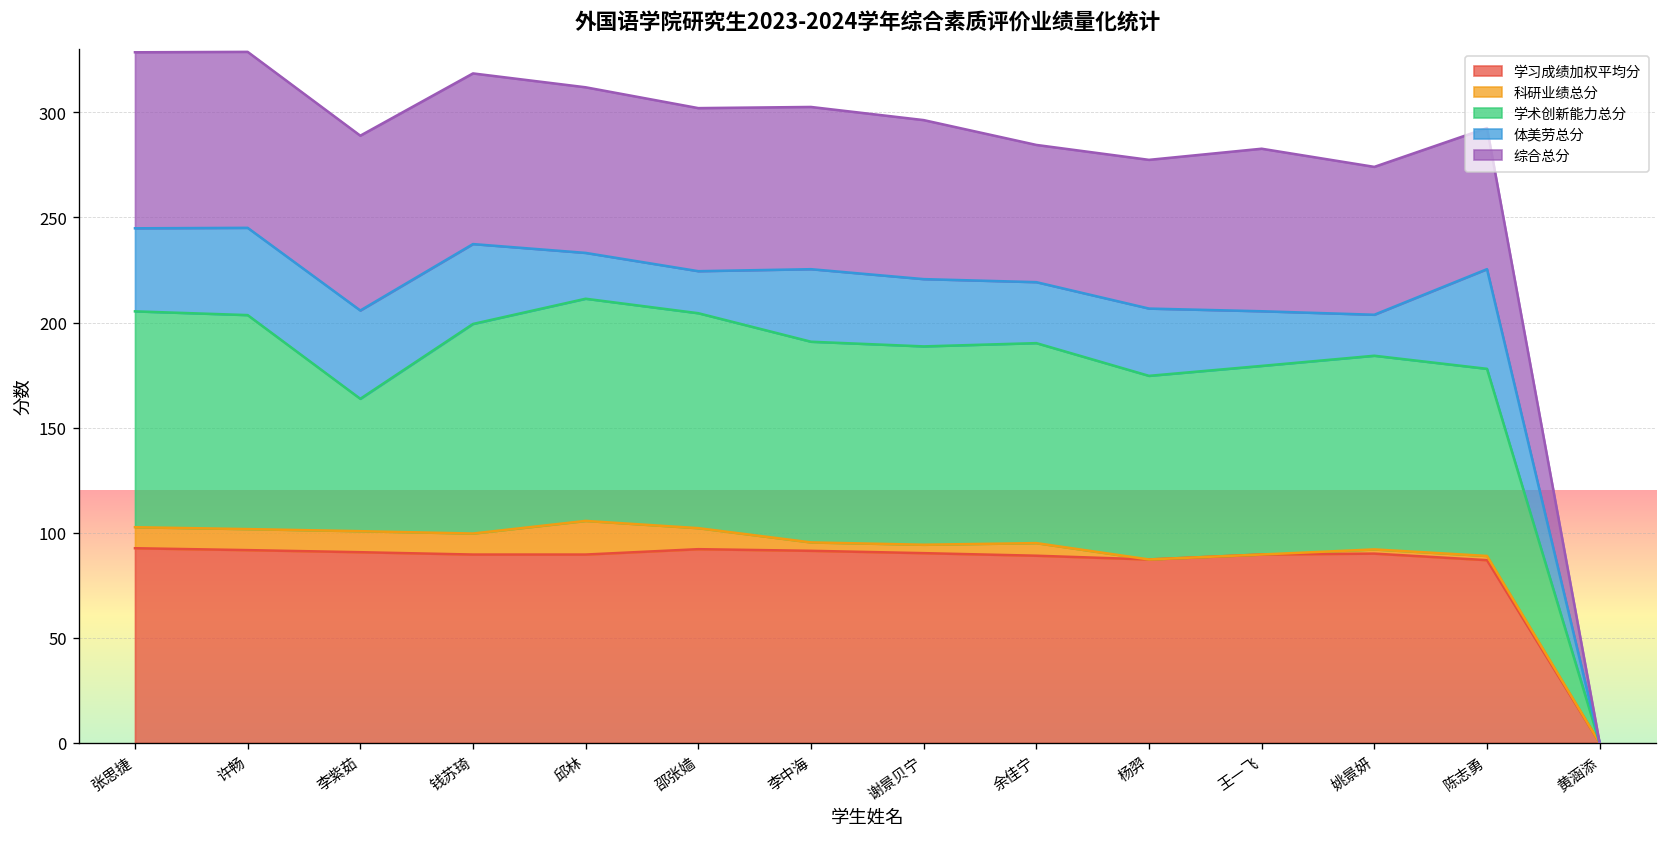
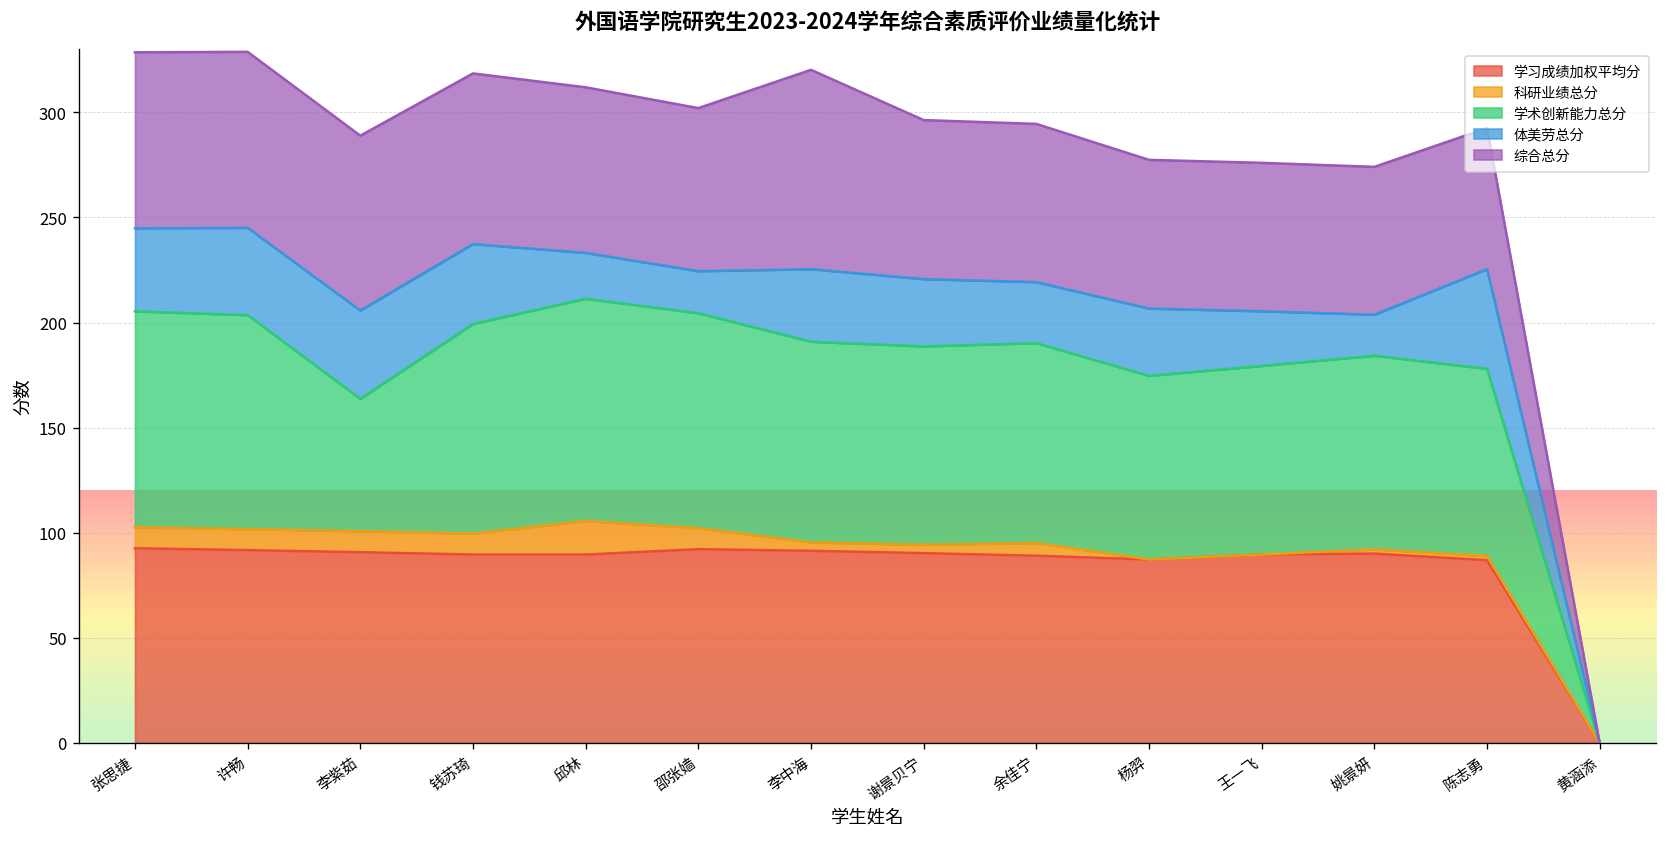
  {
    "学习成绩加权平均分": {
      "张思捷": 93,
      "许畅": 92,
      "李紫茹": 91,
      "钱苏琦": 90,
      "邱林": 90,
      "邵张嫱": 92,
      "李中海": 91,
      "谢景贝宁": 90,
      "余佳宁": 89,
      "姚景妍": 90,
      "陈志勇": 87
    },
    "科研业绩总分": {
      "张思捷": 10,
      "许畅": 10,
      "李紫茹": 10,
      "钱苏琦": 10,
      "邱林": 16,
      "邵张嫱": 10,
      "李中海": 4,
      "谢景贝宁": 4,
      "余佳宁": 6,
      "姚景妍": 2,
      "陈志勇": 2
    },
    "学术创新能力总分": {
      "张思捷": 103,
      "许畅": 102,
      "李紫茹": 63,
      "钱苏琦": 100,
      "邱林": 106,
      "邵张嫱": 102,
      "李中海": 95,
      "谢景贝宁": 94,
      "余佳宁": 95,
      "杨羿": 87,
      "王一飞": 90,
      "姚景妍": 92,
      "陈志勇": 89
    },
    "体美劳总分": {
      "张思捷": 40,
      "许畅": 42,
      "李紫茹": 42,
      "钱苏琦": 38,
      "邱林": 22,
      "邵张嫱": 20,
      "李中海": 35,
      "谢景贝宁": 32,
      "余佳宁": 29,
      "杨羿": 32,
      "王一飞": 26,
      "姚景妍": 20,
      "陈志勇": 47
    },
    "综合总分": {
      "张思捷": 84,
      "许畅": 84,
      "李紫茹": 83,
      "钱苏琦": 81,
      "邱林": 79,
      "邵张嫱": 78,
-     "李中海": 77,
+     "李中海": 95,
      "谢景贝宁": 76,
-     "余佳宁": 65,
+     "余佳宁": 75,
      "杨羿": 71,
-     "王一飞": 77,
+     "王一飞": 71,
      "姚景妍": 70
    }
  }
